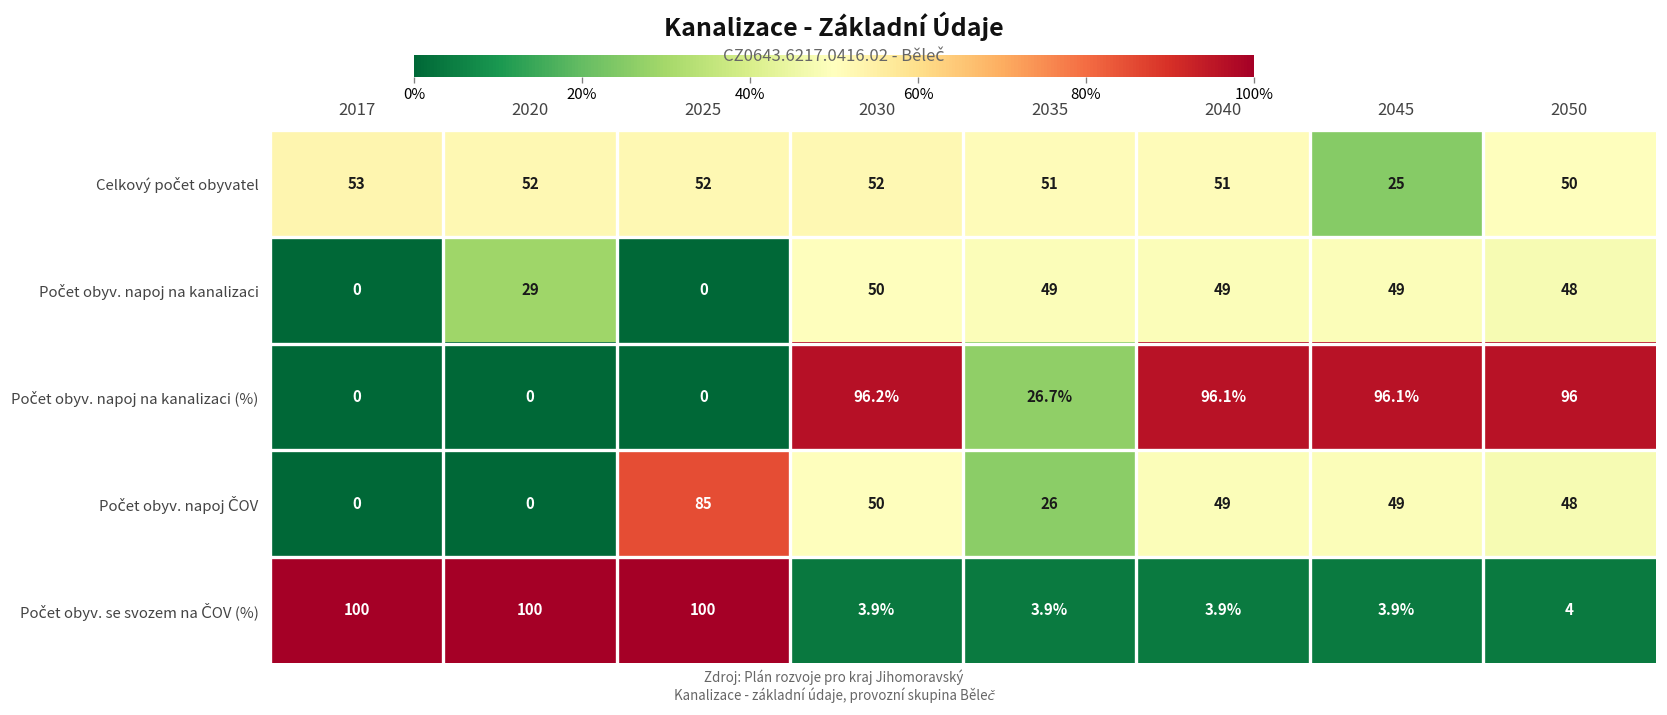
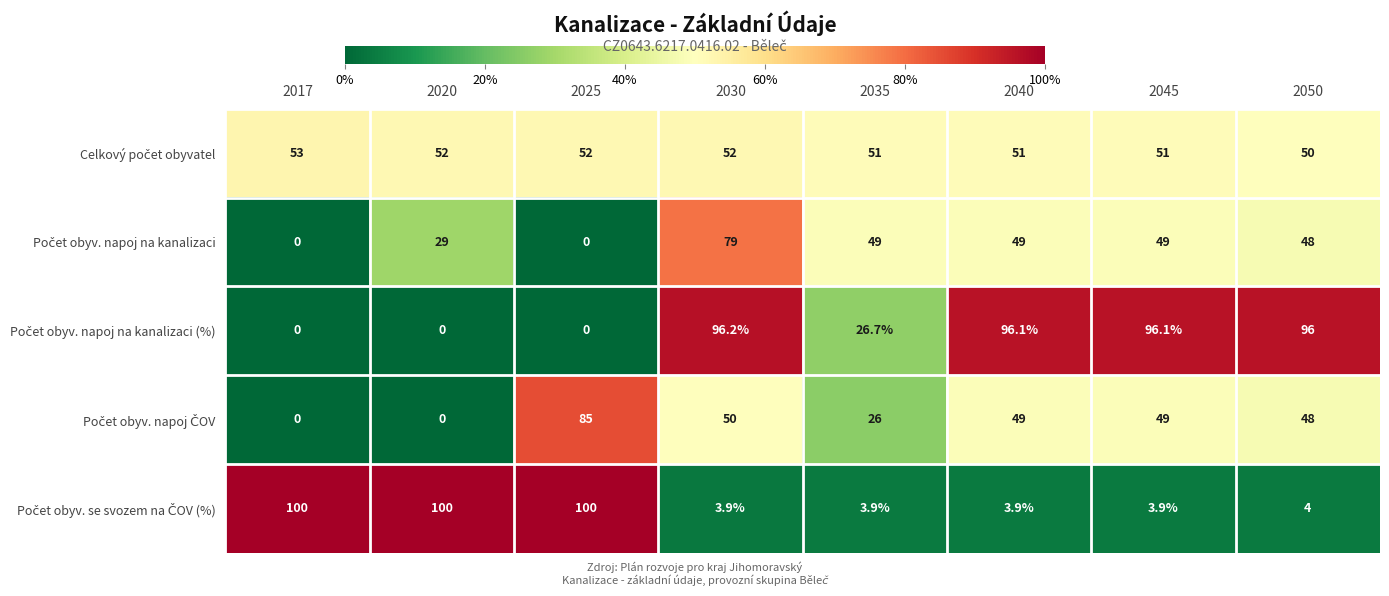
  {
    "Celkový počet obyvatel": {
      "2017": "53",
      "2020": "52",
      "2025": "52",
      "2030": "52",
      "2035": "51",
      "2040": "51",
-     "2045": "25",
+     "2045": "51",
      "2050": "50"
    },
    "Počet obyv. napoj na kanalizaci": {
      "2017": "0",
      "2020": "29",
      "2025": "0",
-     "2030": "50",
+     "2030": "79",
      "2035": "49",
      "2040": "49",
      "2045": "49",
      "2050": "48"
    },
    "Počet obyv. napoj na kanalizaci (%)": {
      "2017": "0",
      "2020": "0",
      "2025": "0",
      "2030": "96.2%",
      "2035": "26.7%",
      "2040": "96.1%",
      "2045": "96.1%",
      "2050": "96"
    },
    "Počet obyv. napoj ČOV": {
      "2017": "0",
      "2020": "0",
      "2025": "85",
      "2030": "50",
      "2035": "26",
      "2040": "49",
      "2045": "49",
      "2050": "48"
    },
    "Počet obyv. se svozem na ČOV (%)": {
      "2017": "100",
      "2020": "100",
      "2025": "100",
      "2030": "3.9%",
      "2035": "3.9%",
      "2040": "3.9%",
      "2045": "3.9%",
      "2050": "4"
    }
  }
